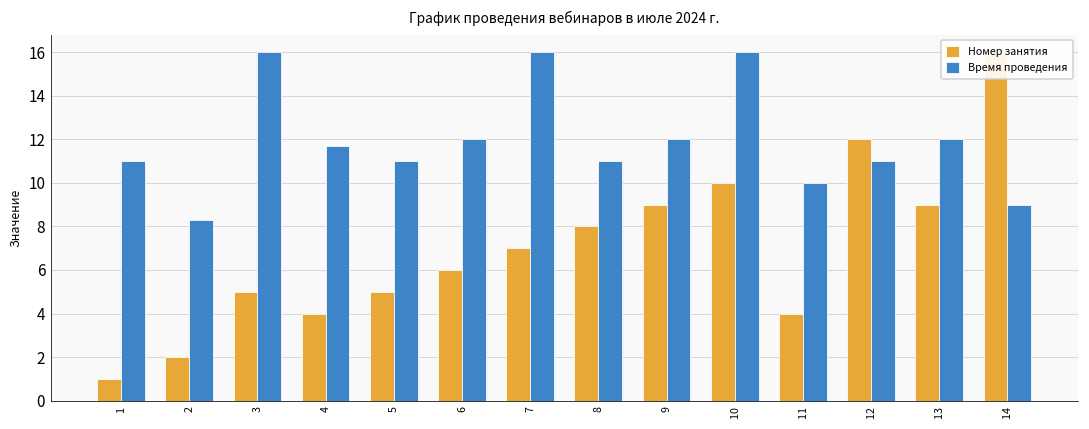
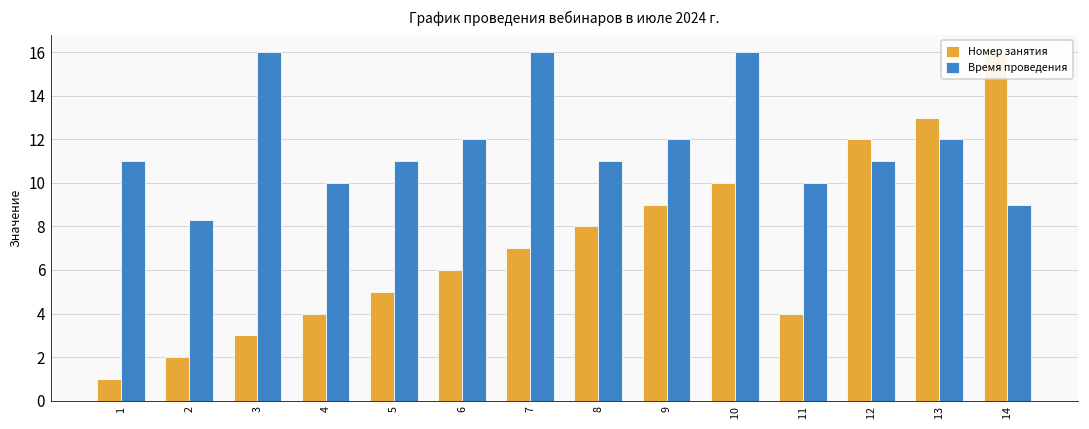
  {
    "Номер занятия": {
      "1": 1,
      "2": 2,
-     "3": 5,
+     "3": 3,
      "4": 4,
      "5": 5,
      "6": 6,
      "7": 7,
      "8": 8,
      "9": 9,
      "10": 10,
      "11": 4,
      "12": 12,
-     "13": 9
+     "13": 13
    },
    "Время проведения": {
      "1": 11.0,
      "2": 8.3,
      "3": 16.0,
-     "4": 11.7,
+     "4": 10.0,
      "5": 11.0,
      "6": 12.0,
      "7": 16.0,
      "8": 11.0,
      "9": 12.0,
      "10": 16.0,
      "11": 10.0,
      "12": 11.0,
      "13": 12.0,
      "14": 9.0
    }
  }
